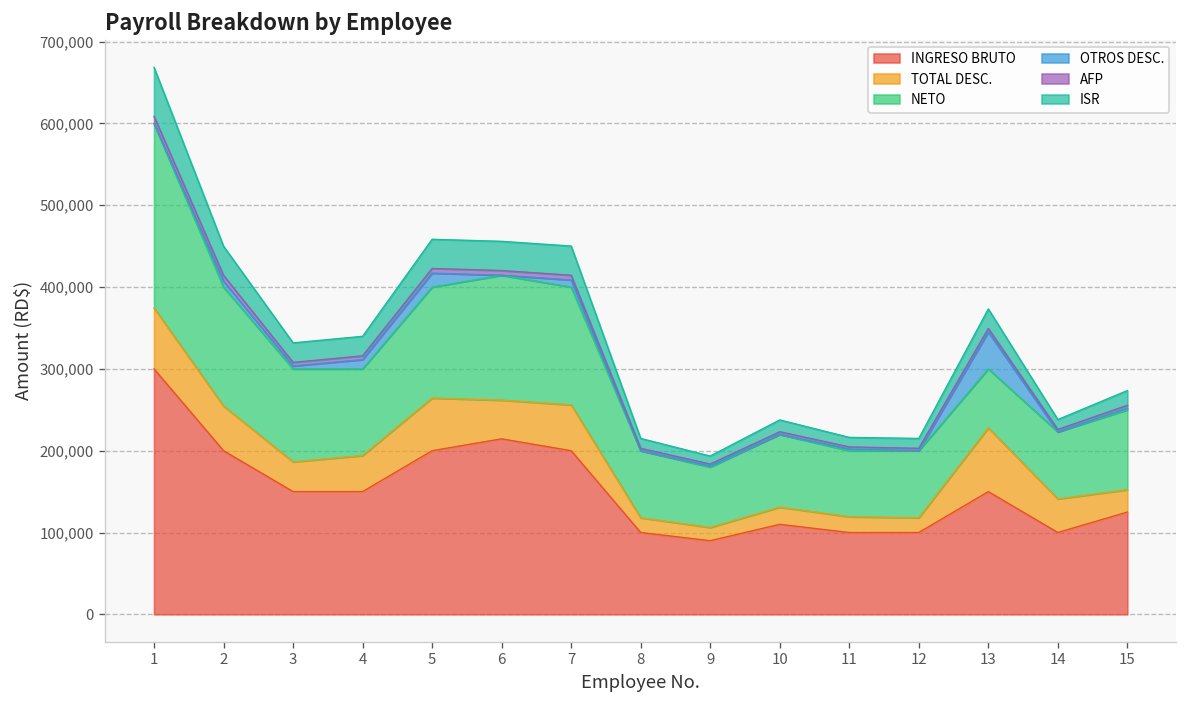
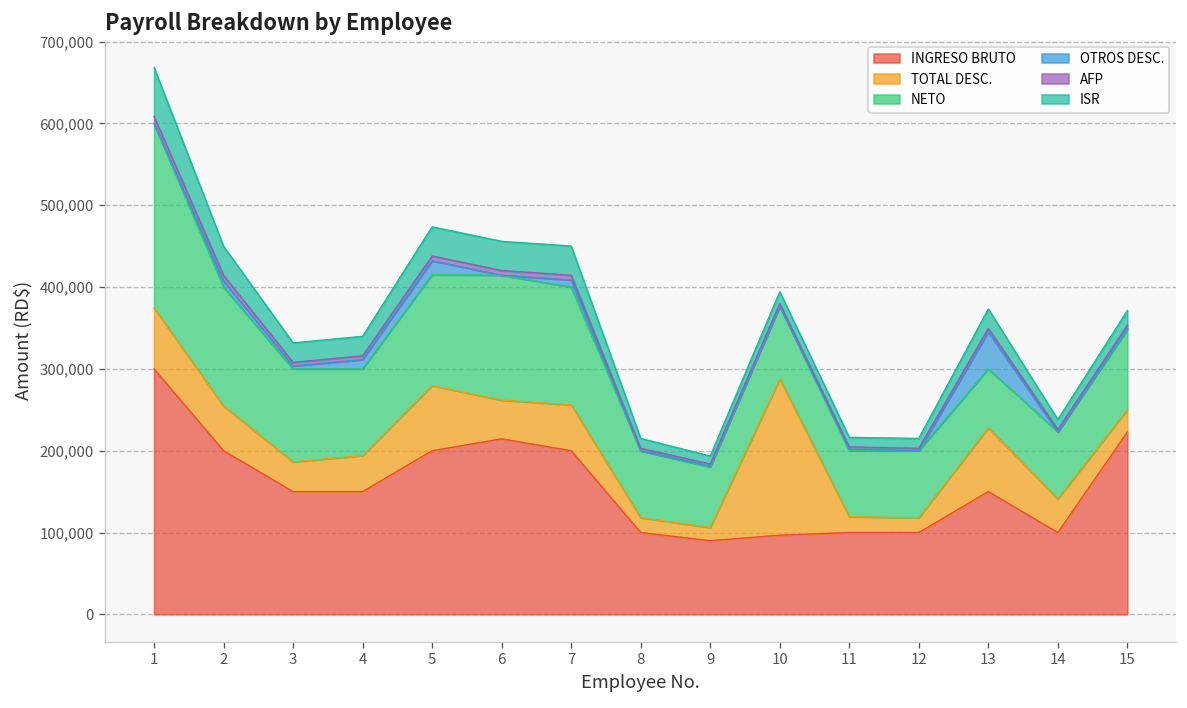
  {
    "INGRESO BRUTO": {
      "1": "300,000",
      "2": "200,000",
      "3": "150,000",
      "4": "150,000",
      "5": "200,000",
      "6": "210,000",
      "7": "200,000",
      "8": "100,000",
      "9": "90,000",
-     "10": "110,000",
+     "10": "100,000",
      "11": "100,000",
      "12": "100,000",
      "13": "150,000",
      "14": "100,000",
-     "15": "130,000"
+     "15": "220,000"
    },
    "TOTAL DESC.": {
      "1": "70,000",
      "2": "50,000",
      "3": "40,000",
      "4": "40,000",
-     "5": "60,000",
+     "5": "80,000",
      "6": "50,000",
      "7": "60,000",
      "8": "20,000",
      "9": "20,000",
-     "10": "20,000",
+     "10": "190,000",
      "11": "20,000",
      "12": "20,000",
      "13": "80,000",
      "14": "40,000",
      "15": "30,000"
    },
    "OTROS DESC.": {
      "2": "10,000",
      "4": "10,000",
      "5": "20,000",
      "7": "10,000",
      "13": "50,000"
    },
    "AFP": {
      "1": "10,000",
      "2": "10,000",
      "3": "0",
      "4": "0",
      "5": "10,000",
      "6": "10,000",
      "7": "10,000",
      "13": "0"
    }
  }
